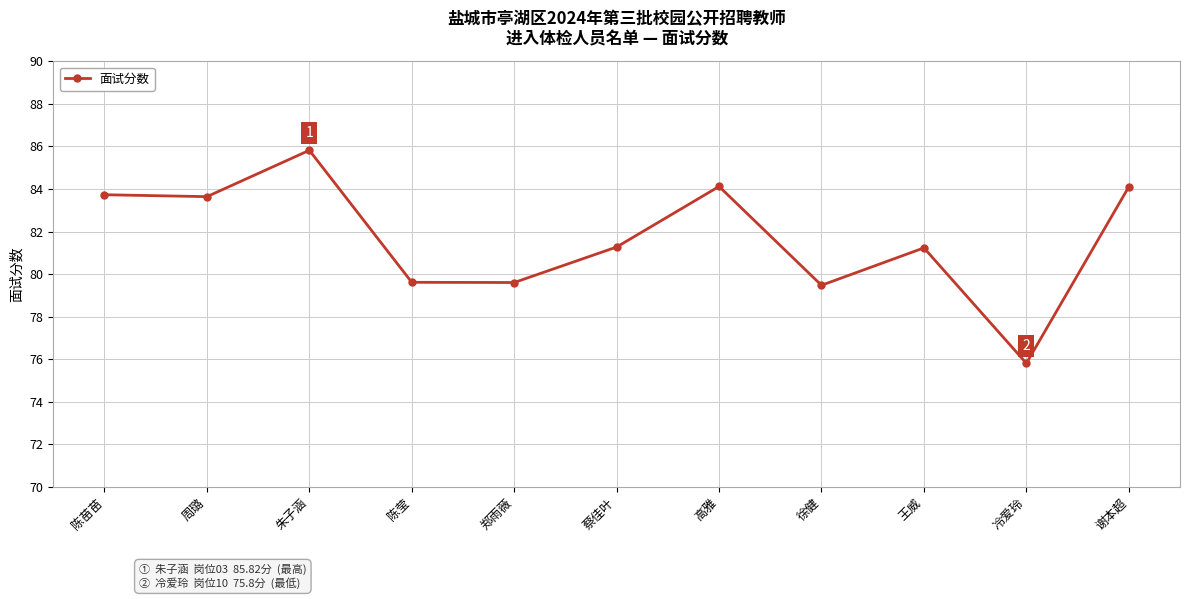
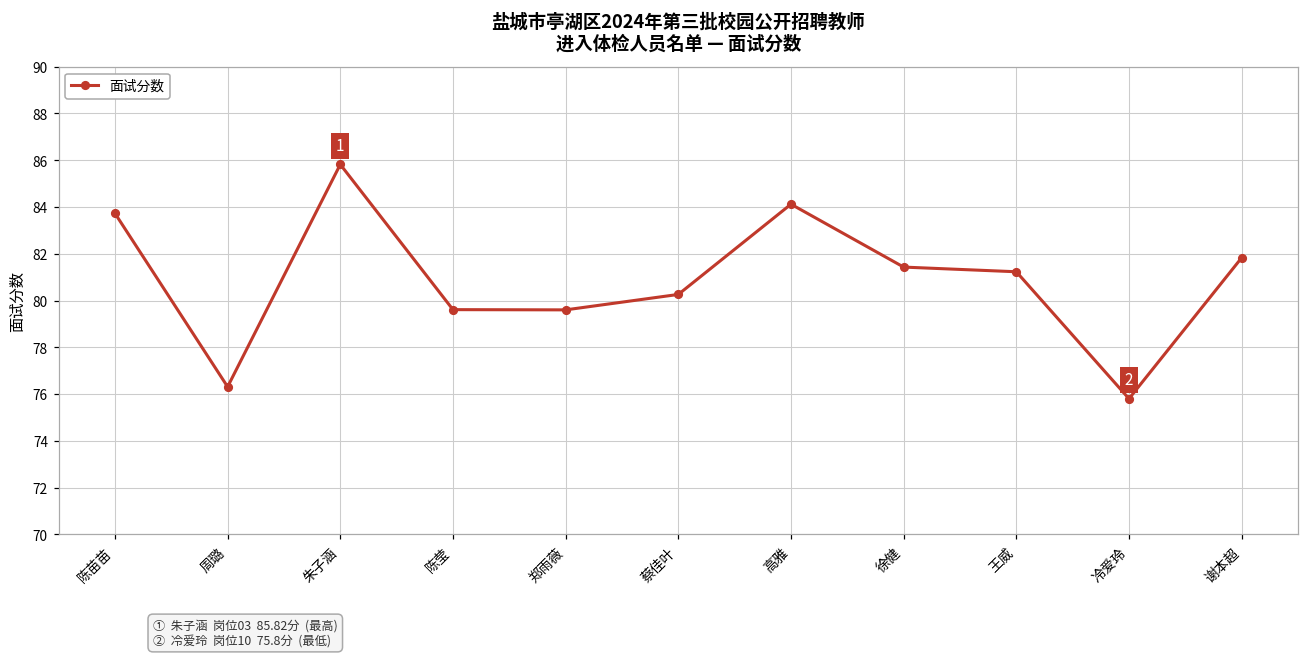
  {
    "陈苗苗": 83.7,
-   "周璐": 83.6,
+   "周璐": 76.3,
    "陈莹": 79.6,
    "郑雨薇": 79.6,
-   "蔡佳叶": 81.3,
+   "蔡佳叶": 80.3,
    "高雅": 84.1,
-   "徐健": 79.5,
+   "徐健": 81.4,
    "王威": 81.2,
-   "谢本超": 84.1
+   "谢本超": 81.8
  }
